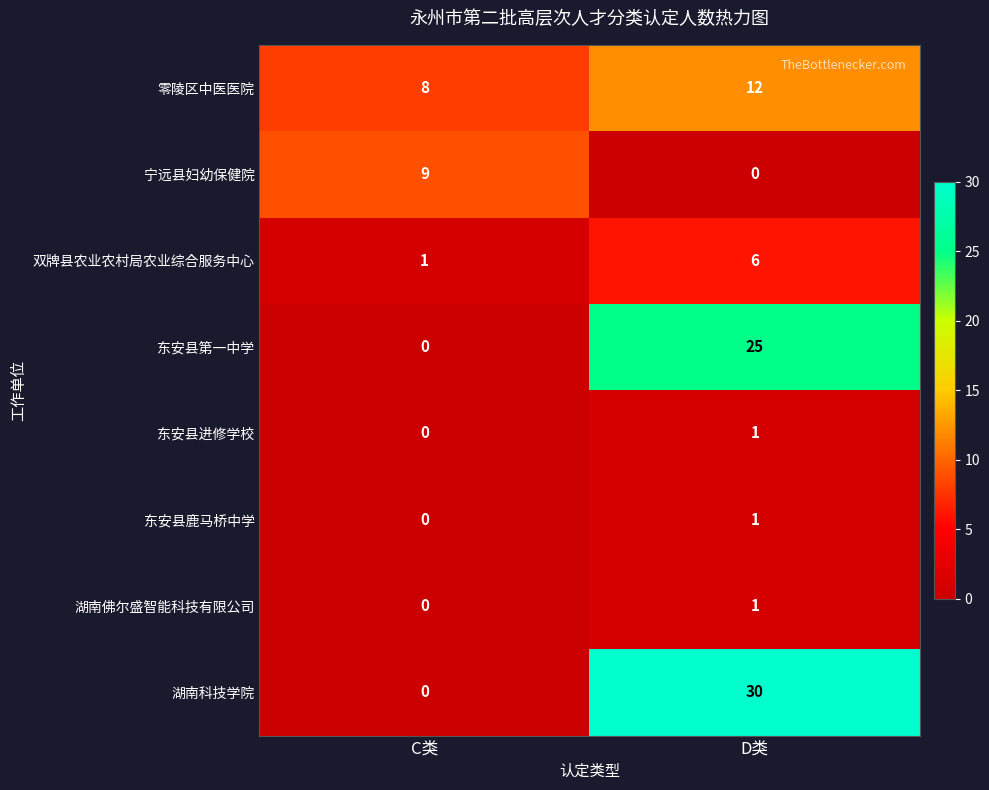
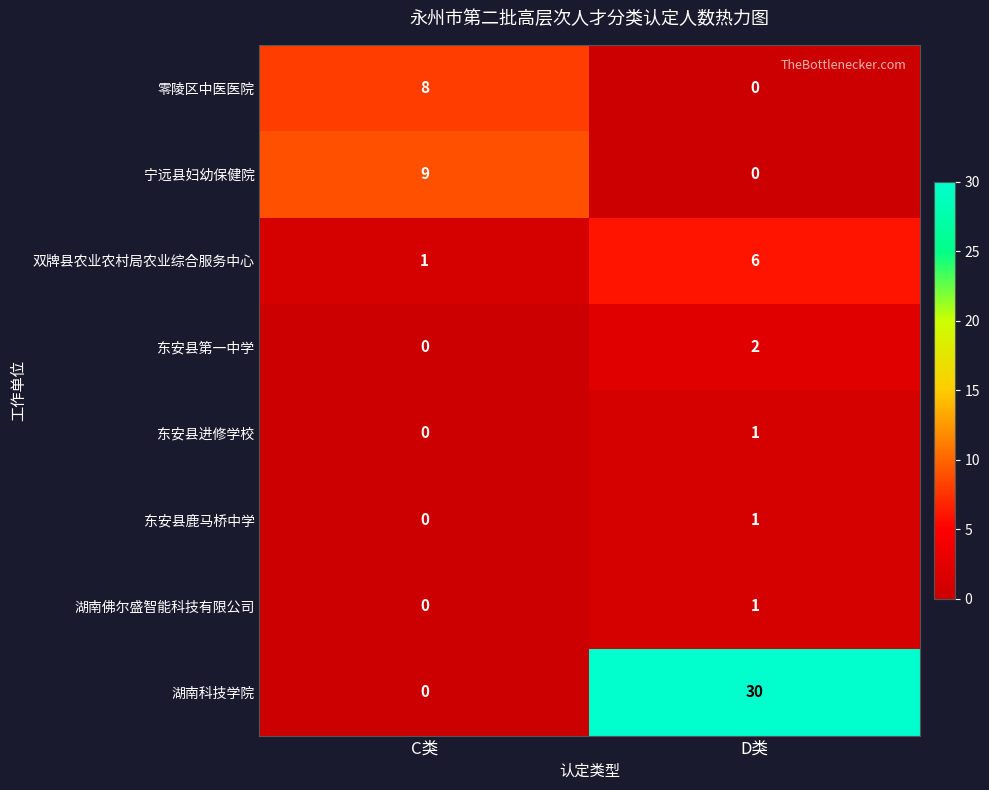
  {
    "零陵区中医医院": {
      "C类": 8,
-     "D类": 12
+     "D类": 0
    },
    "宁远县妇幼保健院": {
      "C类": 9,
      "D类": 0
    },
    "双牌县农业农村局农业综合服务中心": {
      "C类": 1,
      "D类": 6
    },
    "东安县第一中学": {
      "C类": 0,
-     "D类": 25
+     "D类": 2
    },
    "东安县进修学校": {
      "C类": 0,
      "D类": 1
    },
    "东安县鹿马桥中学": {
      "C类": 0,
      "D类": 1
    },
    "湖南佛尔盛智能科技有限公司": {
      "C类": 0,
      "D类": 1
    },
    "湖南科技学院": {
      "C类": 0,
      "D类": 30
    }
  }
